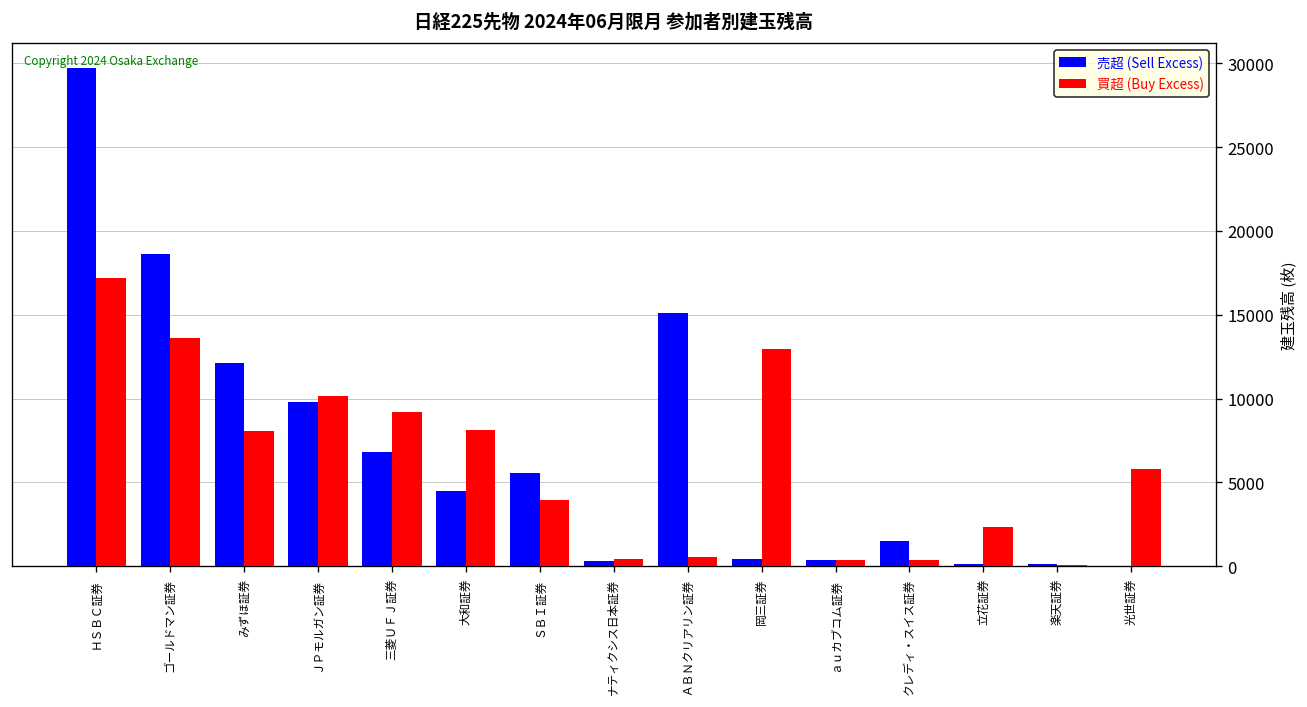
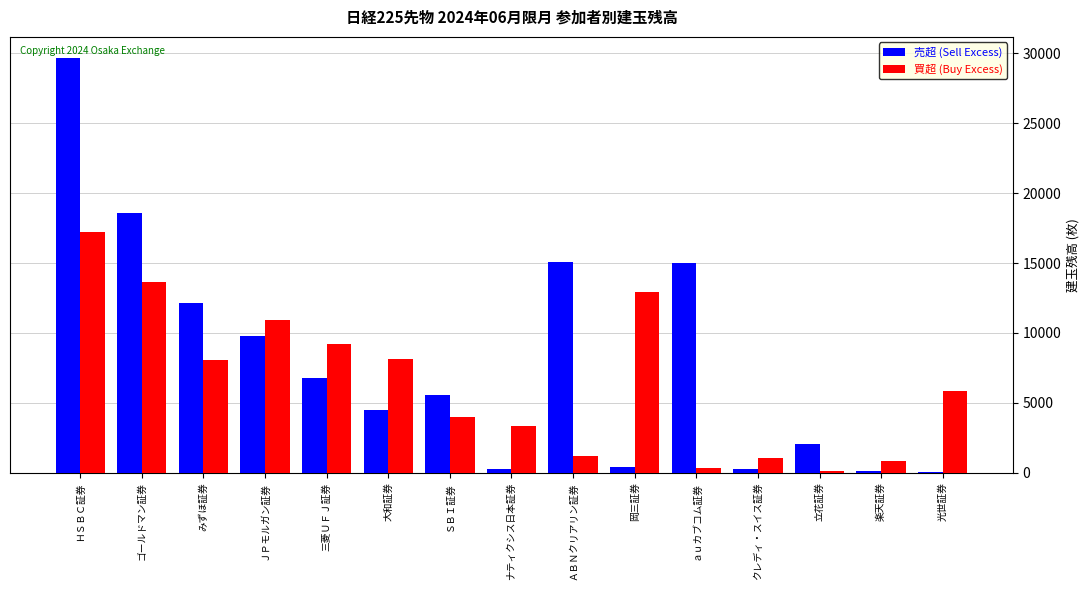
  {
    "売超 (Sell Excess)": {
      "ゴールドマン証券": 18600,
      "みずほ証券": 12100,
      "ＪＰモルガン証券": 9800,
      "三菱ＵＦＪ証券": 6800,
      "大和証券": 4500,
      "ＳＢＩ証券": 5600,
      "ナティクシス日本証券": 300,
      "ＡＢＮクリアリン証券": 15100,
      "岡三証券": 400,
-     "ａｕカブコム証券": 400,
-     "クレディ・スイス証券": 1500,
-     "立花証券": 100
+     "ａｕカブコム証券": 15000,
+     "クレディ・スイス証券": 300,
+     "立花証券": 2000
    },
    "買超 (Buy Excess)": {
      "ＨＳＢＣ証券": 17200,
      "ゴールドマン証券": 13600,
      "みずほ証券": 8100,
-     "ＪＰモルガン証券": 10100,
+     "ＪＰモルガン証券": 10900,
      "三菱ＵＦＪ証券": 9200,
      "大和証券": 8100,
      "ＳＢＩ証券": 4000,
-     "ナティクシス日本証券": 400,
-     "ＡＢＮクリアリン証券": 500,
+     "ナティクシス日本証券": 3300,
+     "ＡＢＮクリアリン証券": 1200,
      "岡三証券": 12900,
      "ａｕカブコム証券": 400,
-     "クレディ・スイス証券": 400,
-     "立花証券": 2300,
-     "楽天証券": 100,
+     "クレディ・スイス証券": 1100,
+     "立花証券": 100,
+     "楽天証券": 900,
      "光世証券": 5800
    }
  }
